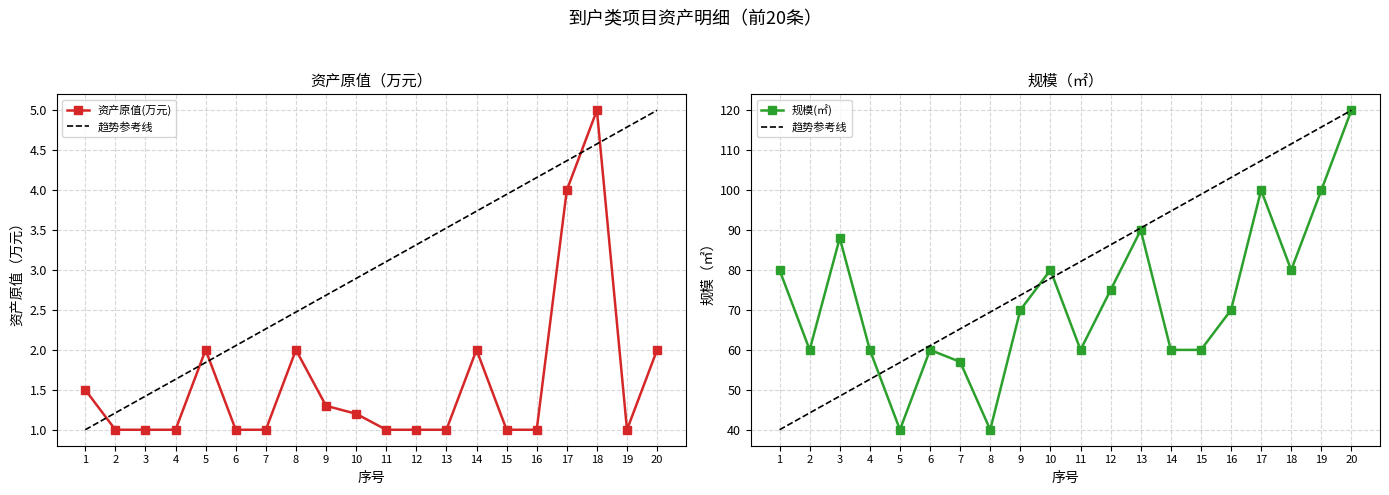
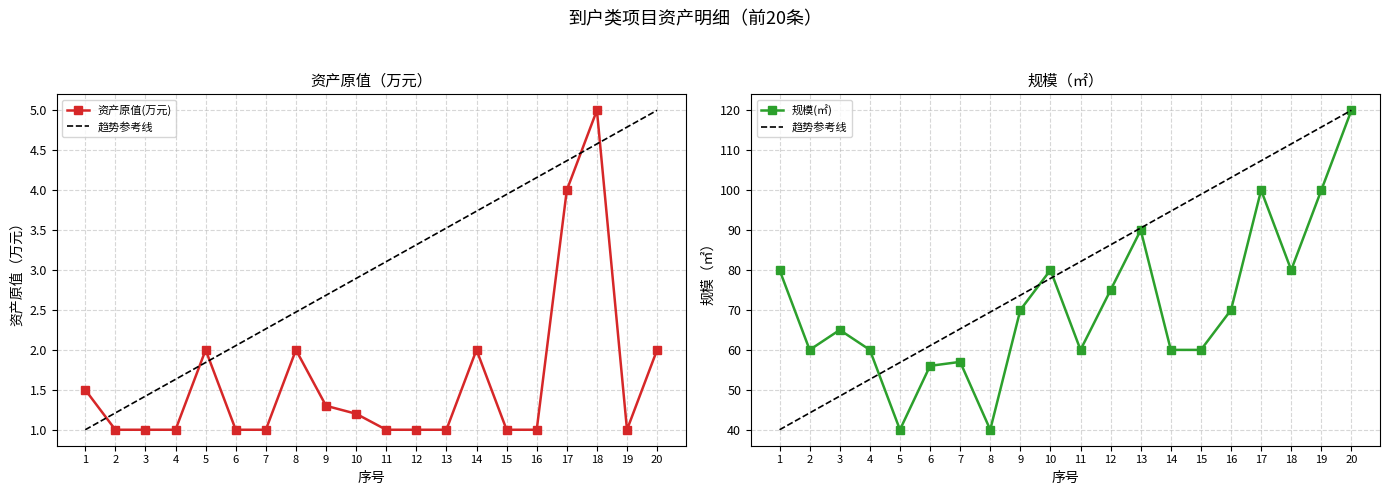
  {
    "资产原值（万元）": {
      "资产原值(万元)": {
        "1": 1.5,
        "2": 1.0,
        "3": 1.0,
        "4": 1.0,
        "5": 2.0,
        "6": 1.0,
        "7": 1.0,
        "8": 2.0,
        "9": 1.3,
        "10": 1.2,
        "11": 1.0,
        "12": 1.0,
        "13": 1.0,
        "14": 2.0,
        "15": 1.0,
        "16": 1.0,
        "17": 4.0,
        "18": 5.0,
        "19": 1.0,
        "20": 2.0
      },
      "趋势参考线": {
        "1": 1.0,
        "20": 5.0
      }
    },
    "规模（㎡）": {
      "规模(㎡)": {
        "1": 80,
        "2": 60,
-       "3": 88,
+       "3": 65,
        "4": 60,
        "5": 40,
-       "6": 60,
+       "6": 56,
        "7": 57,
        "8": 40,
        "9": 70,
        "10": 80,
        "11": 60,
        "12": 75,
        "13": 90,
        "14": 60,
        "15": 60,
        "16": 70,
        "17": 100,
        "18": 80,
        "19": 100
      },
      "趋势参考线": {
        "1": 40
      }
    }
  }
